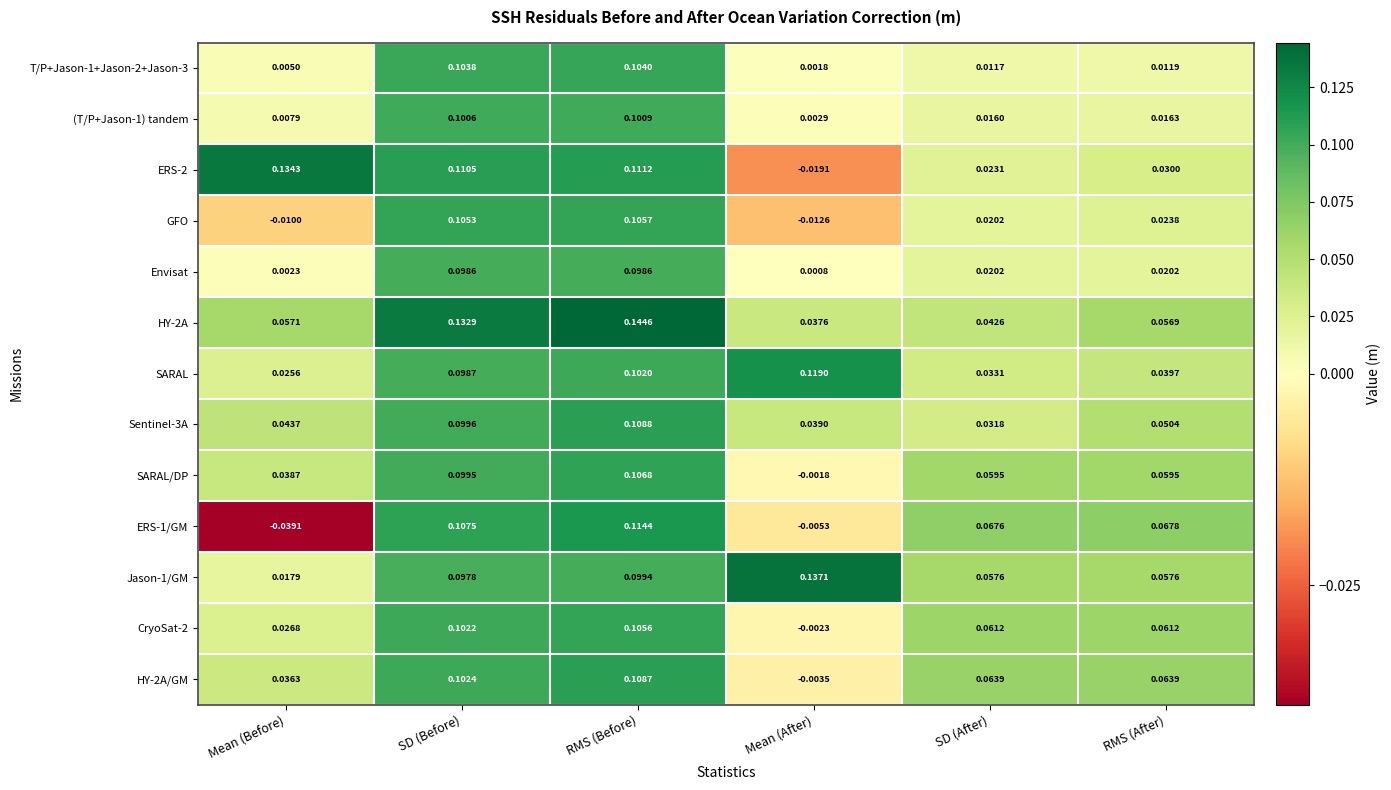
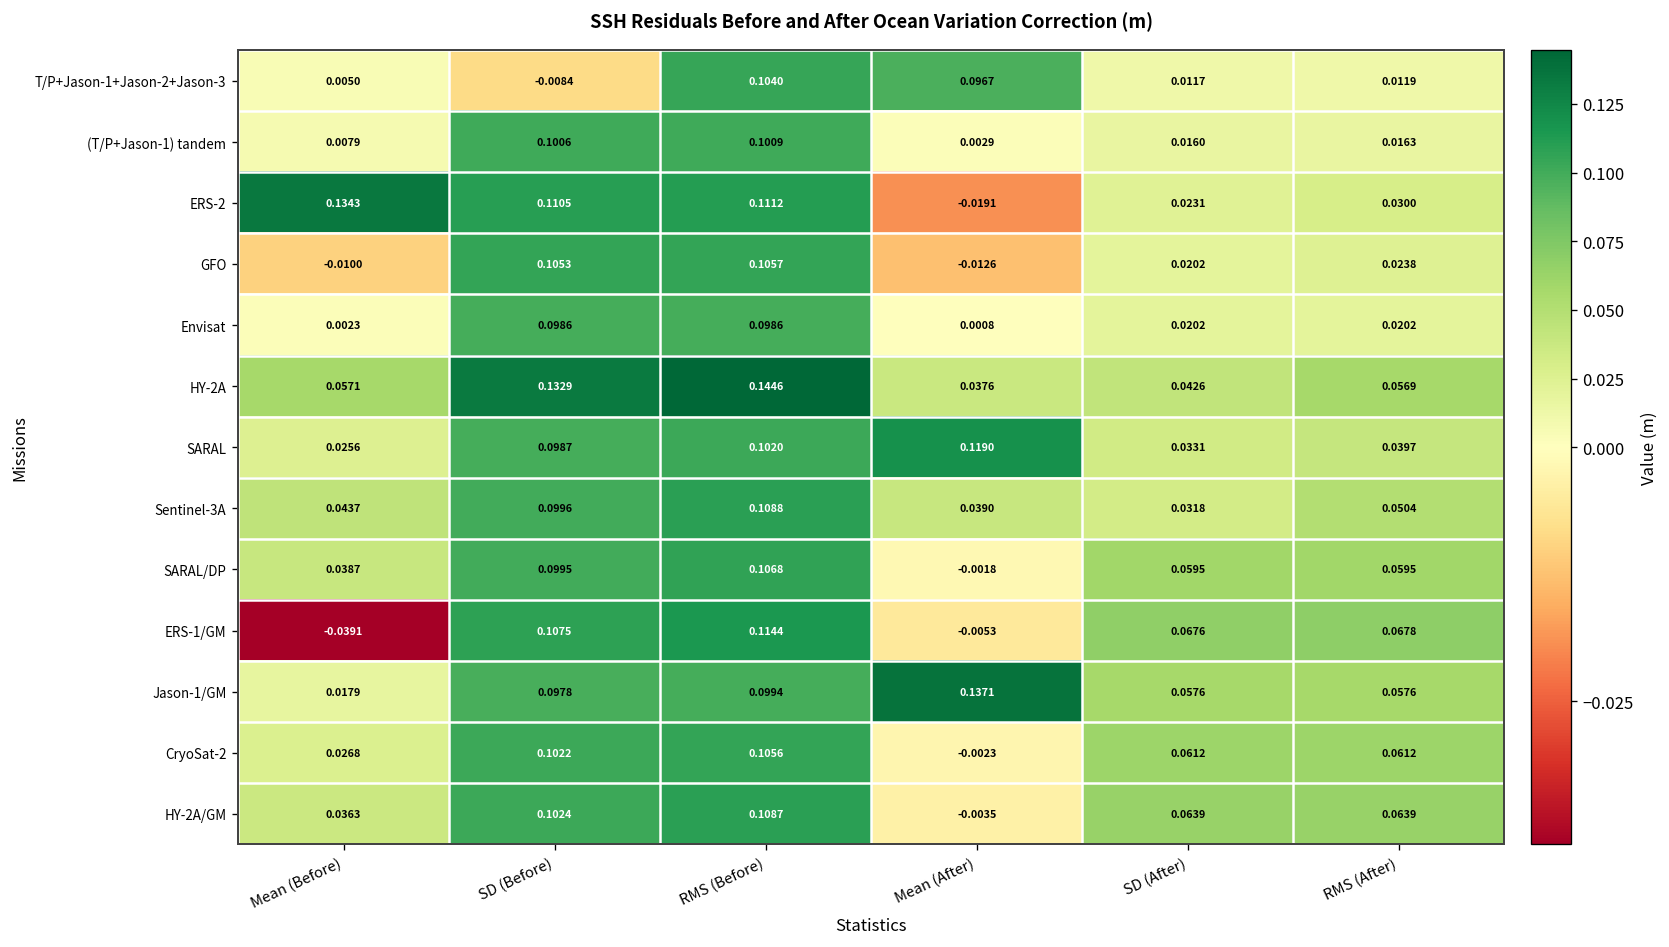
  {
    "T/P+Jason-1+Jason-2+Jason-3": {
      "Mean (Before)": 0.0050,
-     "SD (Before)": 0.1038,
+     "SD (Before)": -0.0084,
      "RMS (Before)": 0.1040,
-     "Mean (After)": 0.0018,
+     "Mean (After)": 0.0967,
      "SD (After)": 0.0117,
      "RMS (After)": 0.0119
    },
    "(T/P+Jason-1) tandem": {
      "Mean (Before)": 0.0079,
      "SD (Before)": 0.1006,
      "RMS (Before)": 0.1009,
      "Mean (After)": 0.0029,
      "SD (After)": 0.0160,
      "RMS (After)": 0.0163
    },
    "ERS-2": {
      "Mean (Before)": 0.1343,
      "SD (Before)": 0.1105,
      "RMS (Before)": 0.1112,
      "Mean (After)": -0.0191,
      "SD (After)": 0.0231,
      "RMS (After)": 0.0300
    },
    "GFO": {
      "Mean (Before)": -0.0100,
      "SD (Before)": 0.1053,
      "RMS (Before)": 0.1057,
      "Mean (After)": -0.0126,
      "SD (After)": 0.0202,
      "RMS (After)": 0.0238
    },
    "Envisat": {
      "Mean (Before)": 0.0023,
      "SD (Before)": 0.0986,
      "RMS (Before)": 0.0986,
      "Mean (After)": 0.0008,
      "SD (After)": 0.0202,
      "RMS (After)": 0.0202
    },
    "HY-2A": {
      "Mean (Before)": 0.0571,
      "SD (Before)": 0.1329,
      "RMS (Before)": 0.1446,
      "Mean (After)": 0.0376,
      "SD (After)": 0.0426,
      "RMS (After)": 0.0569
    },
    "SARAL": {
      "Mean (Before)": 0.0256,
      "SD (Before)": 0.0987,
      "RMS (Before)": 0.1020,
      "Mean (After)": 0.1190,
      "SD (After)": 0.0331,
      "RMS (After)": 0.0397
    },
    "Sentinel-3A": {
      "Mean (Before)": 0.0437,
      "SD (Before)": 0.0996,
      "RMS (Before)": 0.1088,
      "Mean (After)": 0.0390,
      "SD (After)": 0.0318,
      "RMS (After)": 0.0504
    },
    "SARAL/DP": {
      "Mean (Before)": 0.0387,
      "SD (Before)": 0.0995,
      "RMS (Before)": 0.1068,
      "Mean (After)": -0.0018,
      "SD (After)": 0.0595,
      "RMS (After)": 0.0595
    },
    "ERS-1/GM": {
      "Mean (Before)": -0.0391,
      "SD (Before)": 0.1075,
      "RMS (Before)": 0.1144,
      "Mean (After)": -0.0053,
      "SD (After)": 0.0676,
      "RMS (After)": 0.0678
    },
    "Jason-1/GM": {
      "Mean (Before)": 0.0179,
      "SD (Before)": 0.0978,
      "RMS (Before)": 0.0994,
      "Mean (After)": 0.1371,
      "SD (After)": 0.0576,
      "RMS (After)": 0.0576
    },
    "CryoSat-2": {
      "Mean (Before)": 0.0268,
      "SD (Before)": 0.1022,
      "RMS (Before)": 0.1056,
      "Mean (After)": -0.0023,
      "SD (After)": 0.0612,
      "RMS (After)": 0.0612
    },
    "HY-2A/GM": {
      "Mean (Before)": 0.0363,
      "SD (Before)": 0.1024,
      "RMS (Before)": 0.1087,
      "Mean (After)": -0.0035,
      "SD (After)": 0.0639,
      "RMS (After)": 0.0639
    }
  }
